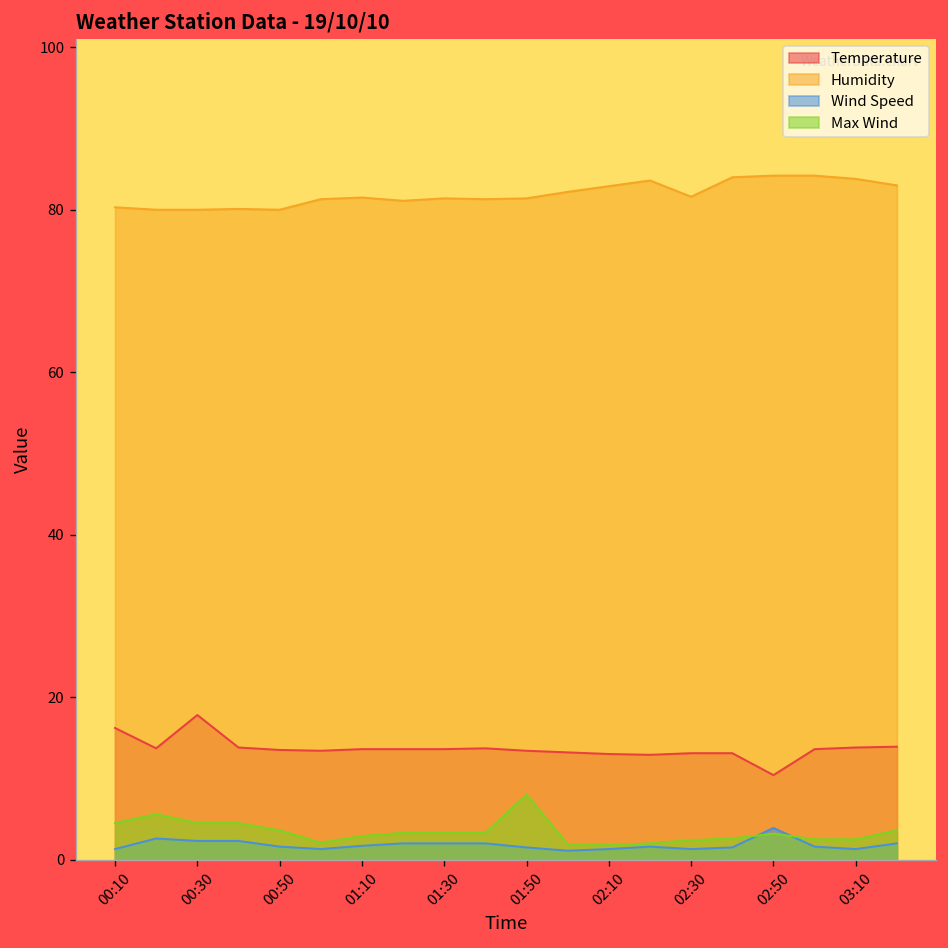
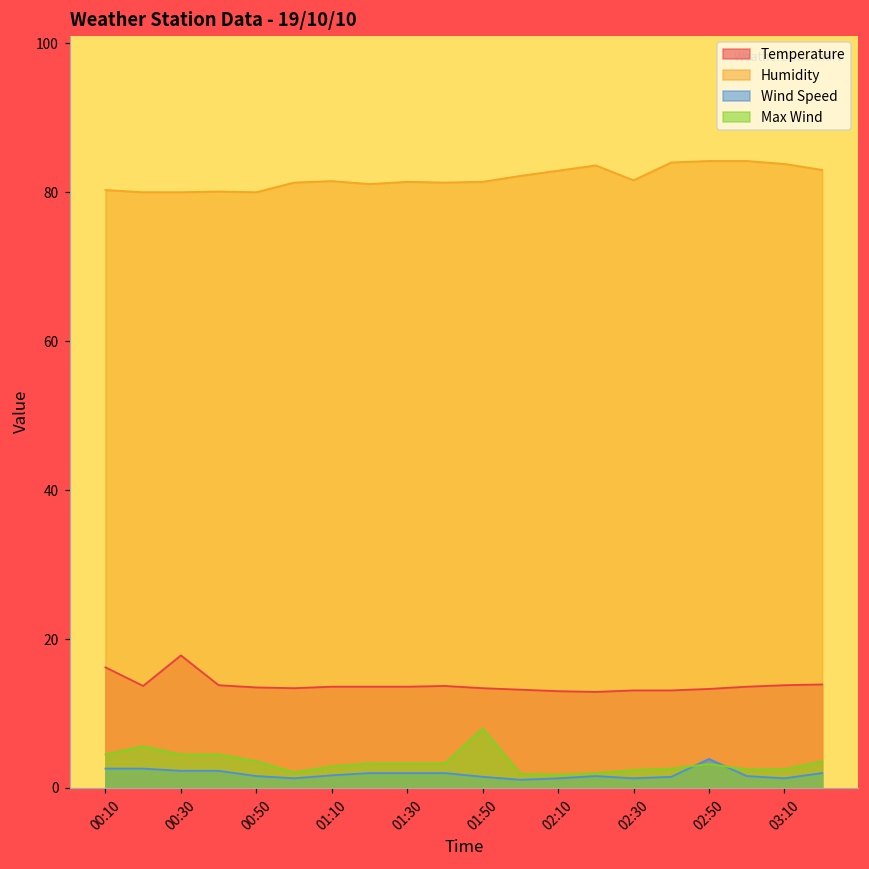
  {
    "Temperature": {
      "00:10": 16,
      "00:30": 18,
      "00:50": 14,
      "01:10": 14,
      "01:30": 14,
      "01:50": 13,
      "02:10": 13,
      "02:30": 13,
-     "02:50": 10,
+     "02:50": 13,
      "03:10": 14
    },
    "Humidity": {
      "00:10": 80,
      "00:30": 80,
      "00:50": 80,
      "01:10": 82,
      "01:30": 81,
      "01:50": 81,
      "02:10": 83,
      "02:30": 82,
      "02:50": 84,
      "03:10": 84
    },
    "Wind Speed": {
-     "00:10": 1,
+     "00:10": 3,
      "00:30": 2,
      "00:50": 2,
      "01:10": 2,
      "01:30": 2,
      "01:50": 2,
      "02:10": 1,
      "02:30": 1,
      "02:50": 4,
      "03:10": 1
    },
    "Max Wind": {
      "00:10": 5,
      "00:30": 5,
      "00:50": 4,
      "01:10": 3,
      "01:30": 3,
      "01:50": 8,
      "02:10": 2,
      "02:30": 2,
      "02:50": 3,
      "03:10": 3
    }
  }
